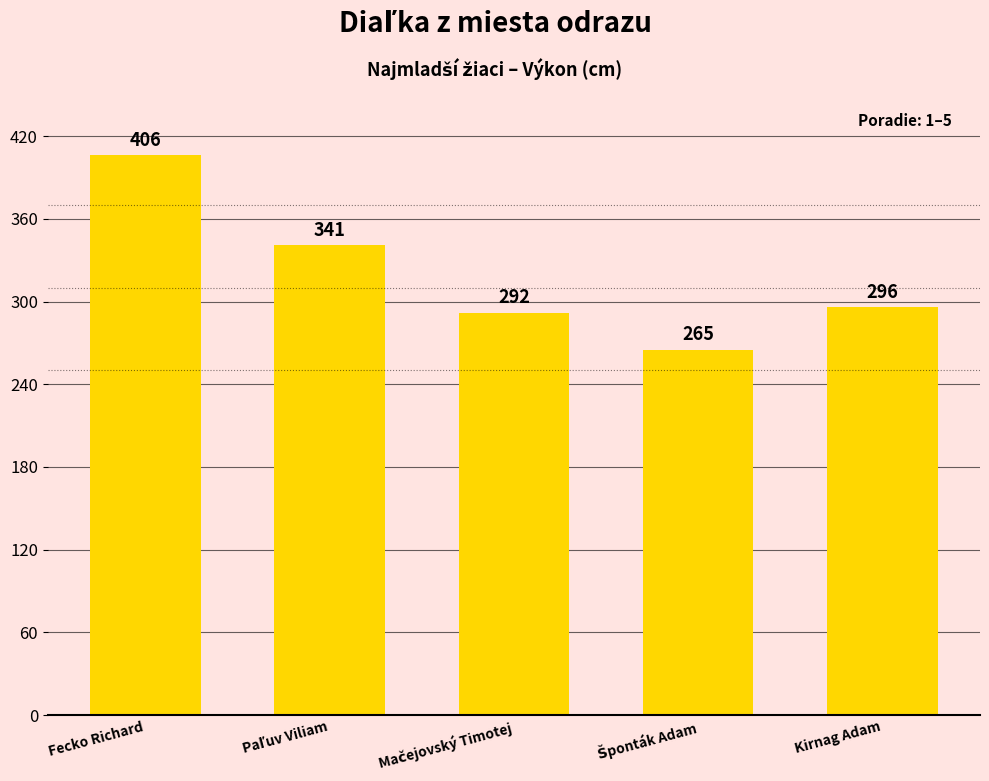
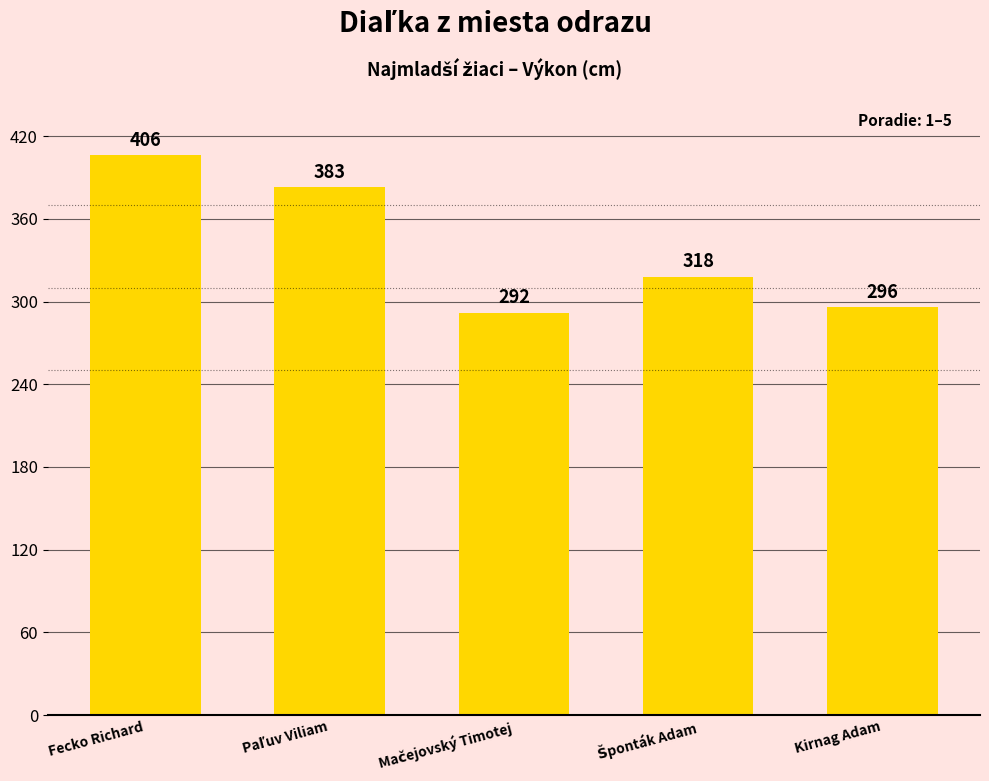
  {
    "Fecko Richard": 406,
-   "Paľuv Viliam": 341,
+   "Paľuv Viliam": 383,
    "Mačejovský Timotej": 292,
-   "Šponták Adam": 265,
+   "Šponták Adam": 318,
    "Kirnag Adam": 296
  }
